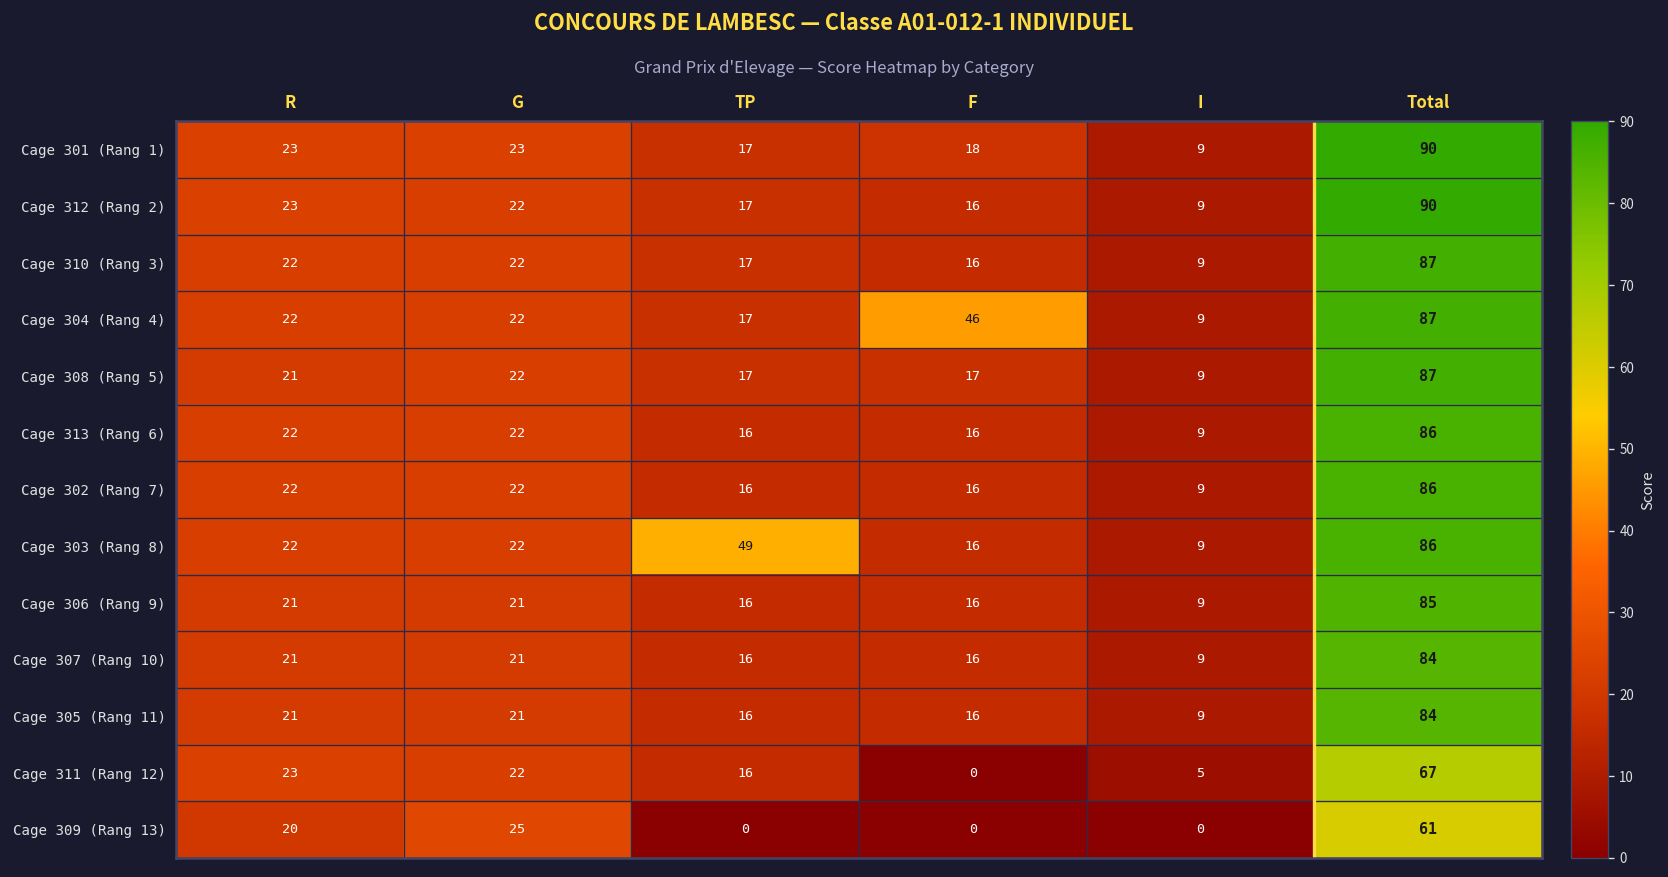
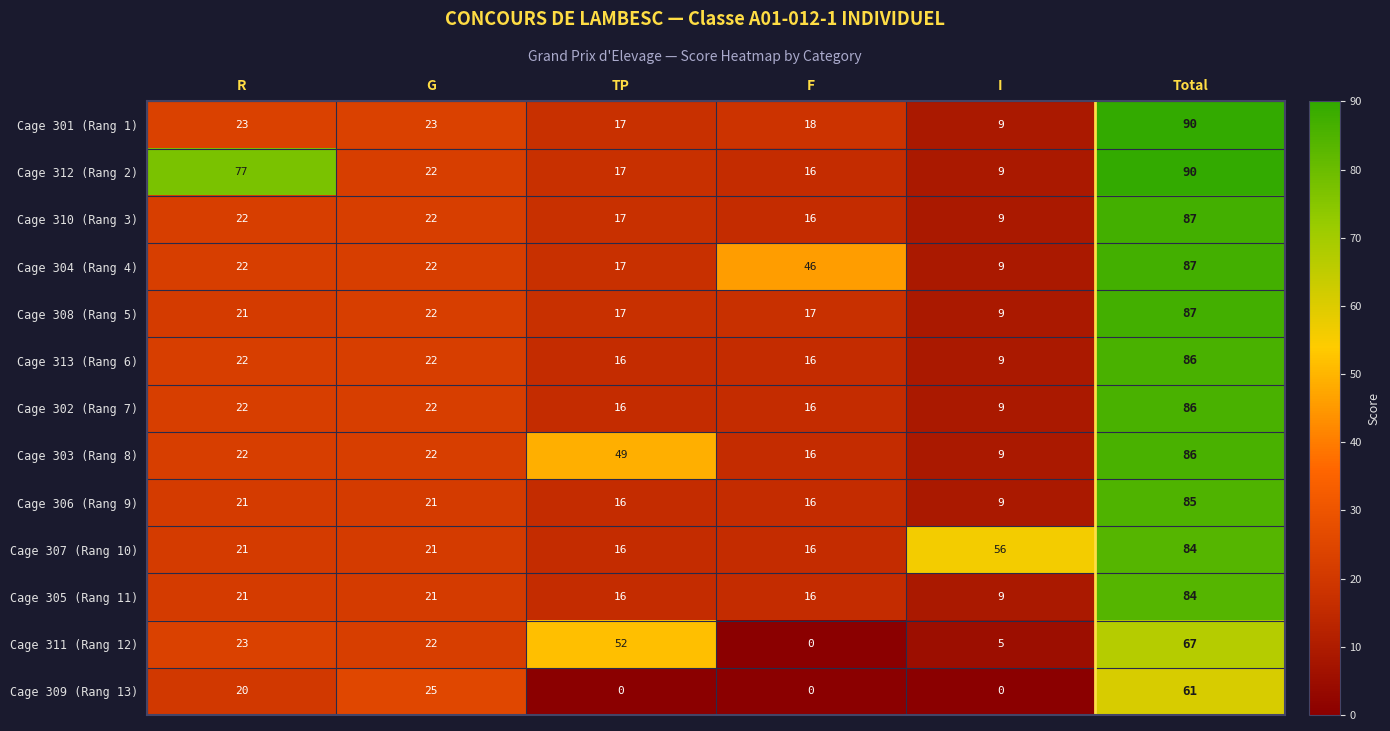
  {
    "Cage 301 (Rang 1)": {
      "R": 23,
      "G": 23,
      "TP": 17,
      "F": 18,
      "I": 9,
      "Total": 90
    },
    "Cage 312 (Rang 2)": {
-     "R": 23,
+     "R": 77,
      "G": 22,
      "TP": 17,
      "F": 16,
      "I": 9,
      "Total": 90
    },
    "Cage 310 (Rang 3)": {
      "R": 22,
      "G": 22,
      "TP": 17,
      "F": 16,
      "I": 9,
      "Total": 87
    },
    "Cage 304 (Rang 4)": {
      "R": 22,
      "G": 22,
      "TP": 17,
      "F": 46,
      "I": 9,
      "Total": 87
    },
    "Cage 308 (Rang 5)": {
      "R": 21,
      "G": 22,
      "TP": 17,
      "F": 17,
      "I": 9,
      "Total": 87
    },
    "Cage 313 (Rang 6)": {
      "R": 22,
      "G": 22,
      "TP": 16,
      "F": 16,
      "I": 9,
      "Total": 86
    },
    "Cage 302 (Rang 7)": {
      "R": 22,
      "G": 22,
      "TP": 16,
      "F": 16,
      "I": 9,
      "Total": 86
    },
    "Cage 303 (Rang 8)": {
      "R": 22,
      "G": 22,
      "TP": 49,
      "F": 16,
      "I": 9,
      "Total": 86
    },
    "Cage 306 (Rang 9)": {
      "R": 21,
      "G": 21,
      "TP": 16,
      "F": 16,
      "I": 9,
      "Total": 85
    },
    "Cage 307 (Rang 10)": {
      "R": 21,
      "G": 21,
      "TP": 16,
      "F": 16,
-     "I": 9,
+     "I": 56,
      "Total": 84
    },
    "Cage 305 (Rang 11)": {
      "R": 21,
      "G": 21,
      "TP": 16,
      "F": 16,
      "I": 9,
      "Total": 84
    },
    "Cage 311 (Rang 12)": {
      "R": 23,
      "G": 22,
-     "TP": 16,
+     "TP": 52,
      "F": 0,
      "I": 5,
      "Total": 67
    },
    "Cage 309 (Rang 13)": {
      "R": 20,
      "G": 25,
      "TP": 0,
      "F": 0,
      "I": 0,
      "Total": 61
    }
  }
